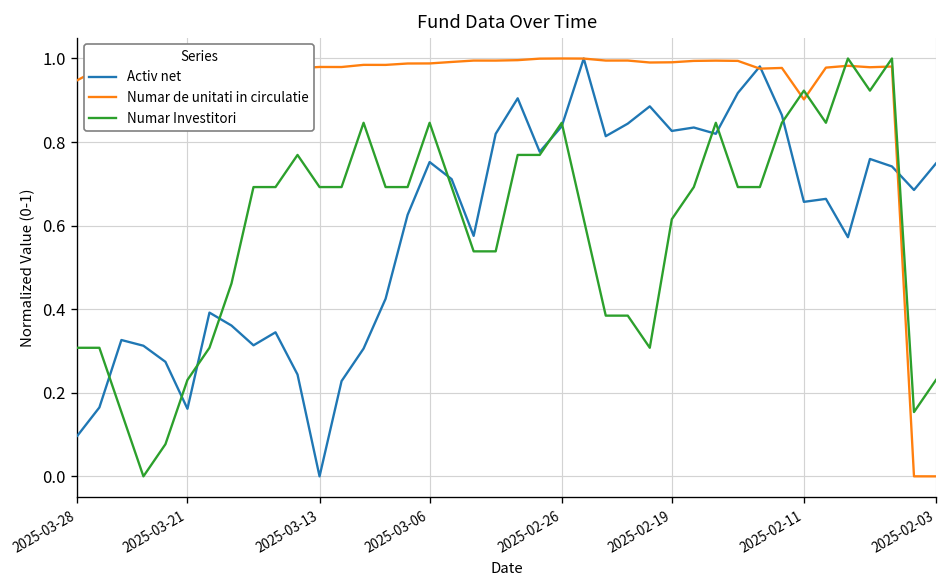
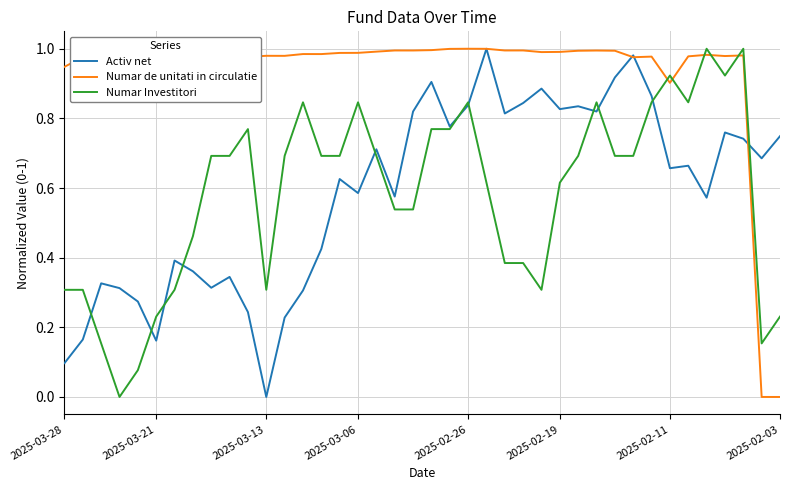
  {
    "Activ net": {
      "2025-03-28": 0.10,
      "2025-03-21": 0.16,
      "2025-03-13": 0.00,
-     "2025-03-06": 0.75,
+     "2025-03-06": 0.59,
      "2025-02-26": 0.84,
      "2025-02-19": 0.83,
      "2025-02-11": 0.66,
      "2025-02-03": 0.75
    },
    "Numar de unitati in circulatie": {
      "2025-03-28": 0.95,
      "2025-03-13": 0.98,
      "2025-03-06": 0.99,
      "2025-02-26": 1.00,
      "2025-02-19": 0.99,
      "2025-02-11": 0.90,
      "2025-02-03": 0.00
    },
    "Numar Investitori": {
      "2025-03-28": 0.31,
      "2025-03-21": 0.23,
-     "2025-03-13": 0.69,
+     "2025-03-13": 0.31,
      "2025-03-06": 0.85,
      "2025-02-26": 0.85,
      "2025-02-19": 0.62,
      "2025-02-11": 0.92,
      "2025-02-03": 0.23
    }
  }
